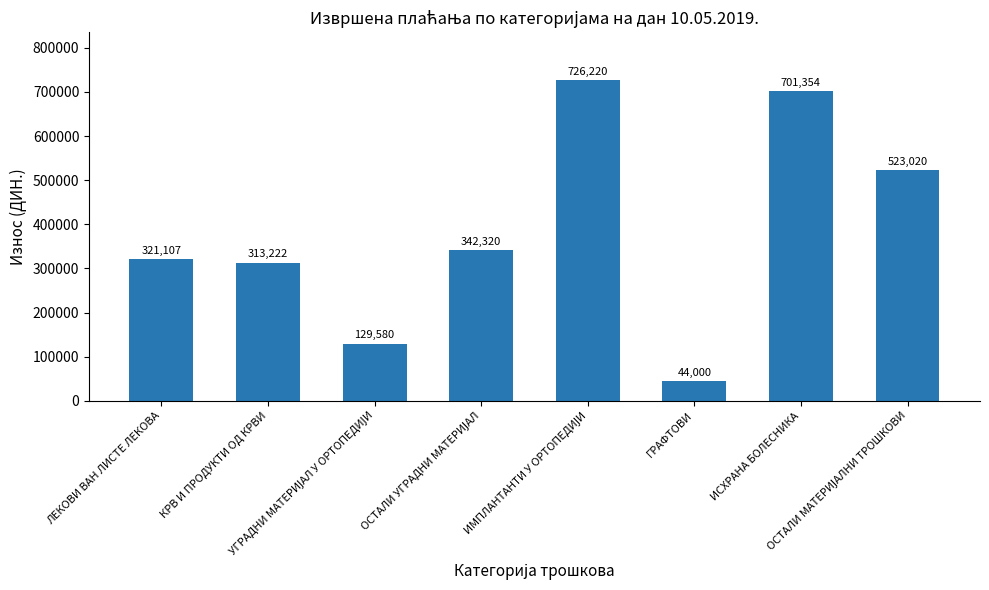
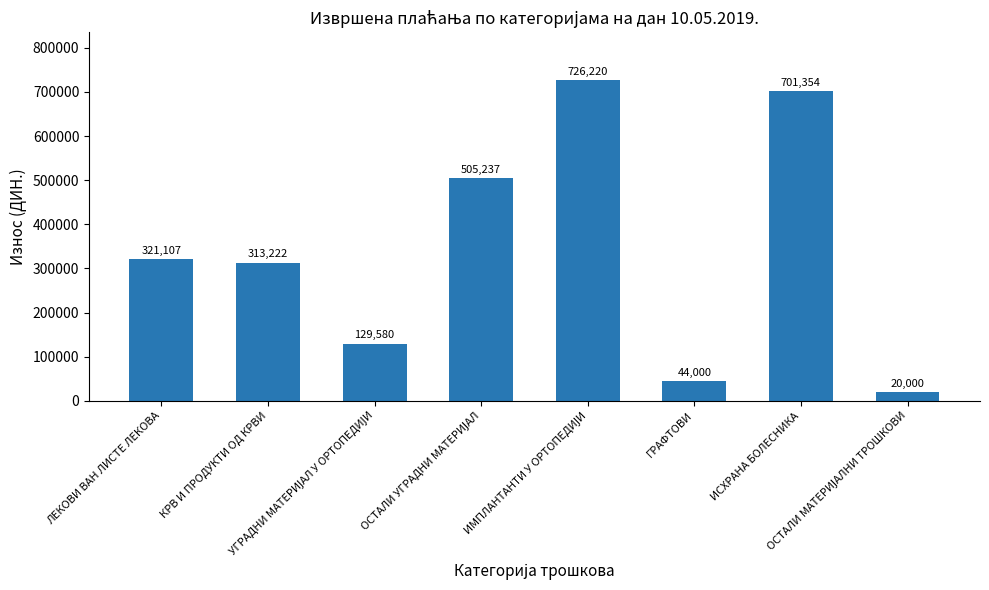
  {
    "ЛЕКОВИ ВАН ЛИСТЕ ЛЕКОВА": "321,107",
    "КРВ И ПРОДУКТИ ОД КРВИ": "313,222",
    "УГРАДНИ МАТЕРИЈАЛ У ОРТОПЕДИЈИ": "129,580",
-   "ОСТАЛИ УГРАДНИ МАТЕРИЈАЛ": "342,320",
+   "ОСТАЛИ УГРАДНИ МАТЕРИЈАЛ": "505,237",
    "ИМПЛАНТАНТИ У ОРТОПЕДИЈИ": "726,220",
    "ГРАФТОВИ": "44,000",
    "ИСХРАНА БОЛЕСНИКА": "701,354",
-   "ОСТАЛИ МАТЕРИЈАЛНИ ТРОШКОВИ": "523,020"
+   "ОСТАЛИ МАТЕРИЈАЛНИ ТРОШКОВИ": "20,000"
  }
